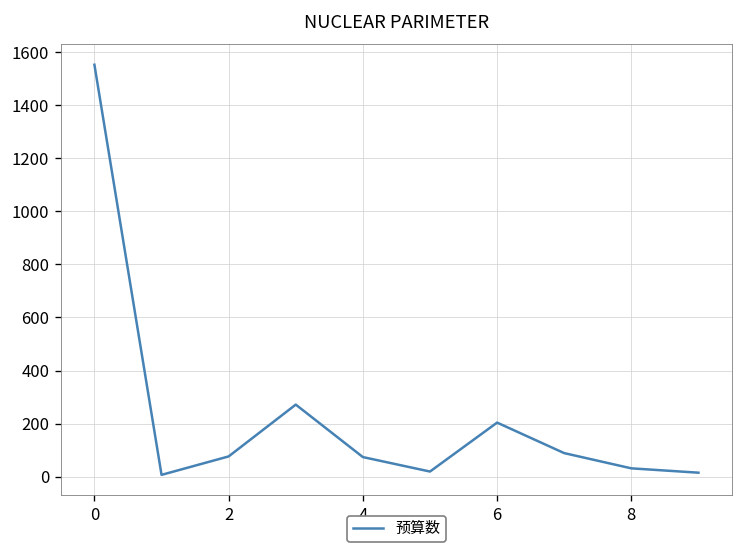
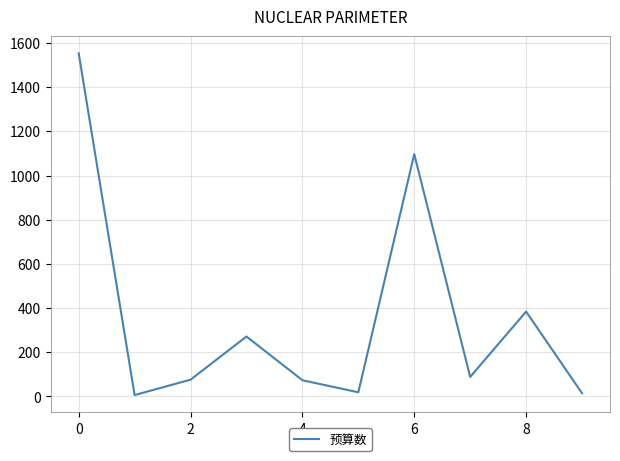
  {
    "0": 1550,
    "2": 80,
    "4": 70,
-   "6": 200,
-   "8": 30
+   "6": 1100,
+   "8": 380
  }
